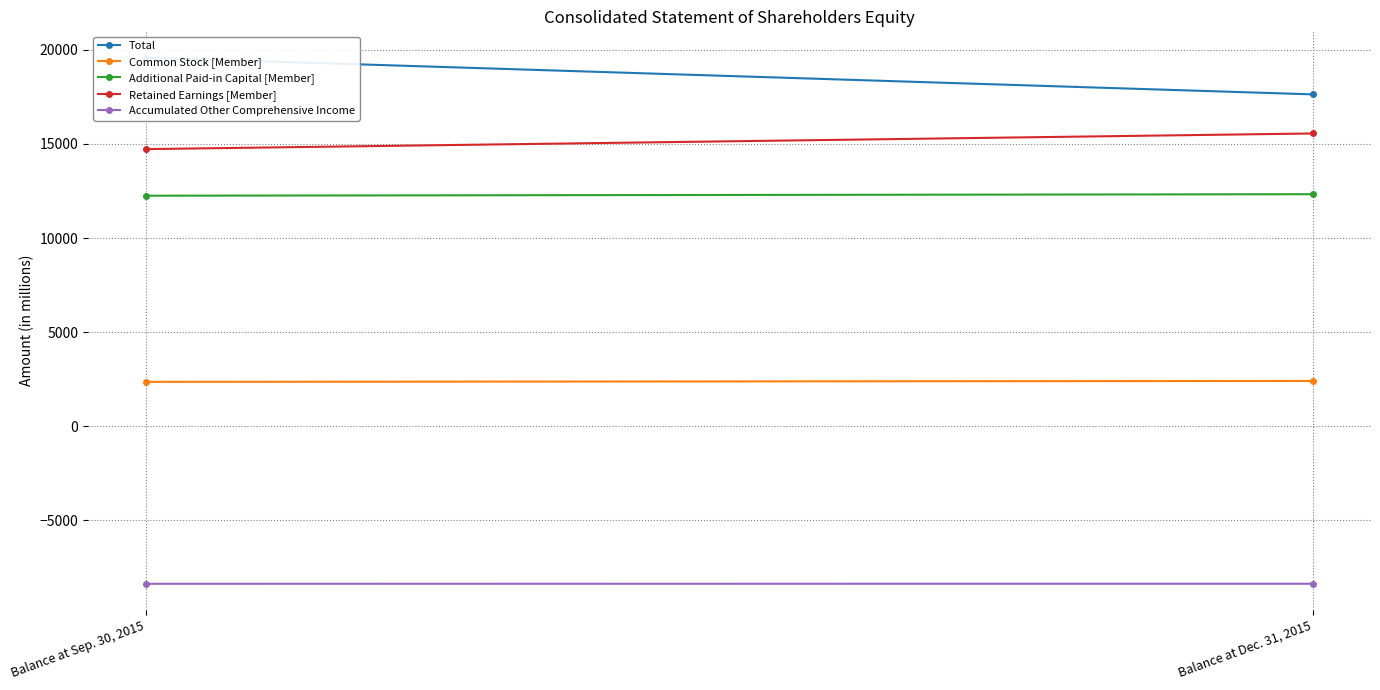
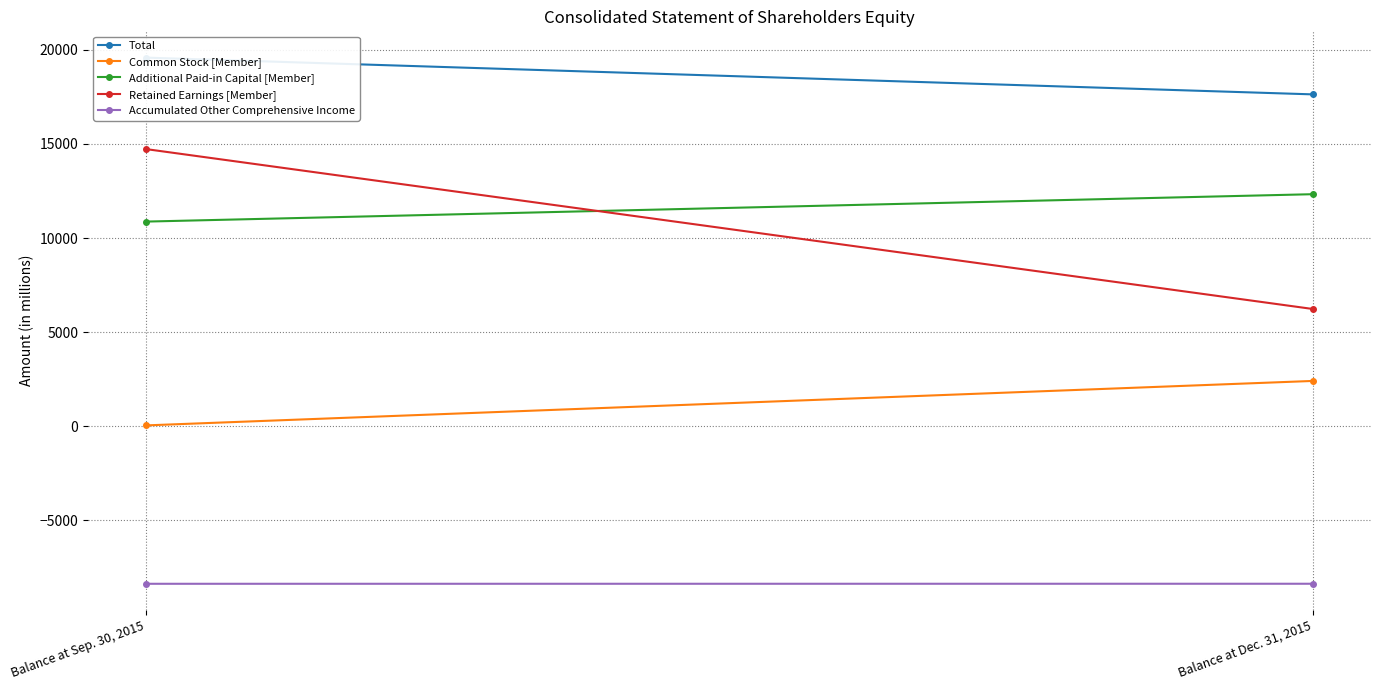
  {
    "Total": {
      "Balance at Dec. 31, 2015": 17600
    },
    "Common Stock [Member]": {
-     "Balance at Sep. 30, 2015": 2400,
+     "Balance at Sep. 30, 2015": 0,
      "Balance at Dec. 31, 2015": 2400
    },
    "Additional Paid-in Capital [Member]": {
-     "Balance at Sep. 30, 2015": 12200,
+     "Balance at Sep. 30, 2015": 10900,
      "Balance at Dec. 31, 2015": 12300
    },
    "Retained Earnings [Member]": {
      "Balance at Sep. 30, 2015": 14700,
-     "Balance at Dec. 31, 2015": 15600
+     "Balance at Dec. 31, 2015": 6200
    },
    "Accumulated Other Comprehensive Income": {
      "Balance at Sep. 30, 2015": -8400,
      "Balance at Dec. 31, 2015": -8400
    }
  }
